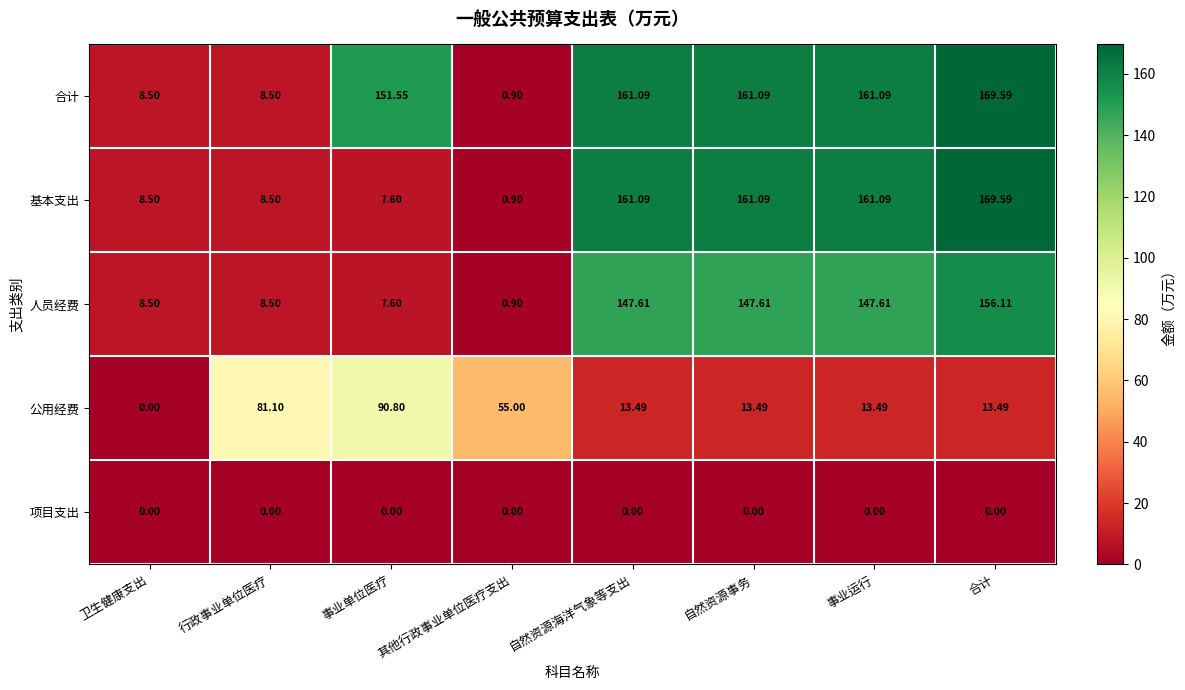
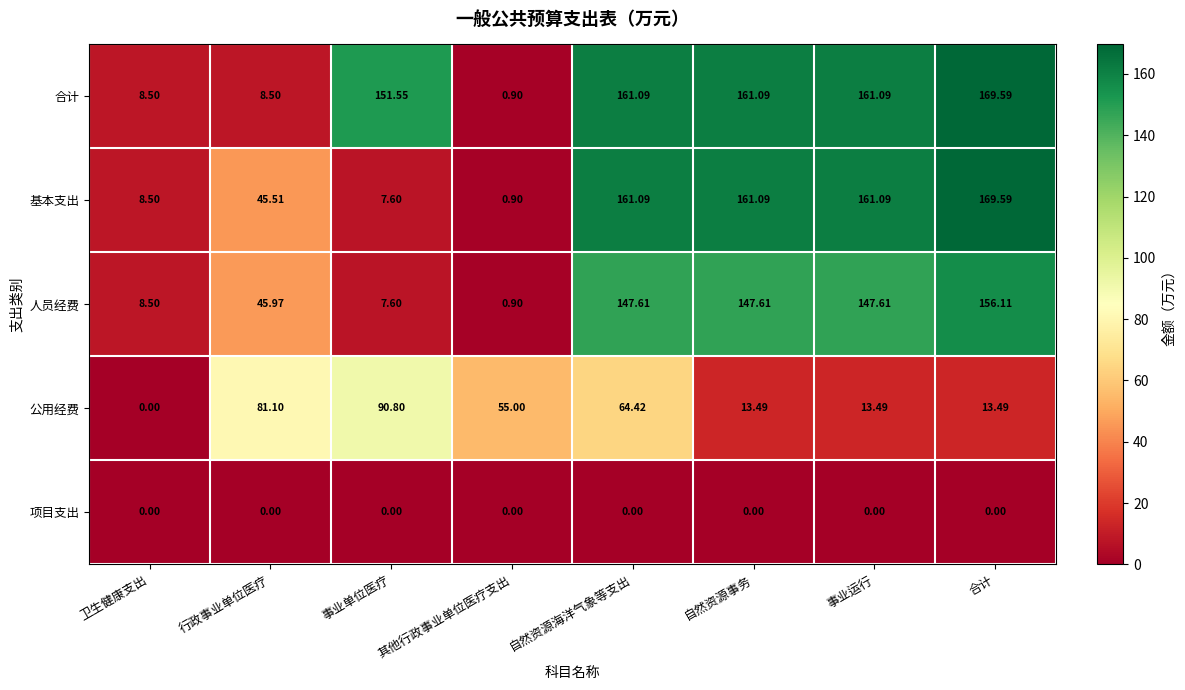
  {
    "合计": {
      "卫生健康支出": 8.50,
      "行政事业单位医疗": 8.50,
      "事业单位医疗": 151.55,
      "其他行政事业单位医疗支出": 0.90,
      "自然资源海洋气象等支出": 161.09,
      "自然资源事务": 161.09,
      "事业运行": 161.09,
      "合计": 169.59
    },
    "基本支出": {
      "卫生健康支出": 8.50,
-     "行政事业单位医疗": 8.50,
+     "行政事业单位医疗": 45.51,
      "事业单位医疗": 7.60,
      "其他行政事业单位医疗支出": 0.90,
      "自然资源海洋气象等支出": 161.09,
      "自然资源事务": 161.09,
      "事业运行": 161.09,
      "合计": 169.59
    },
    "人员经费": {
      "卫生健康支出": 8.50,
-     "行政事业单位医疗": 8.50,
+     "行政事业单位医疗": 45.97,
      "事业单位医疗": 7.60,
      "其他行政事业单位医疗支出": 0.90,
      "自然资源海洋气象等支出": 147.61,
      "自然资源事务": 147.61,
      "事业运行": 147.61,
      "合计": 156.11
    },
    "公用经费": {
      "卫生健康支出": 0.00,
      "行政事业单位医疗": 81.10,
      "事业单位医疗": 90.80,
      "其他行政事业单位医疗支出": 55.00,
-     "自然资源海洋气象等支出": 13.49,
+     "自然资源海洋气象等支出": 64.42,
      "自然资源事务": 13.49,
      "事业运行": 13.49,
      "合计": 13.49
    },
    "项目支出": {
      "卫生健康支出": 0.00,
      "行政事业单位医疗": 0.00,
      "事业单位医疗": 0.00,
      "其他行政事业单位医疗支出": 0.00,
      "自然资源海洋气象等支出": 0.00,
      "自然资源事务": 0.00,
      "事业运行": 0.00,
      "合计": 0.00
    }
  }
